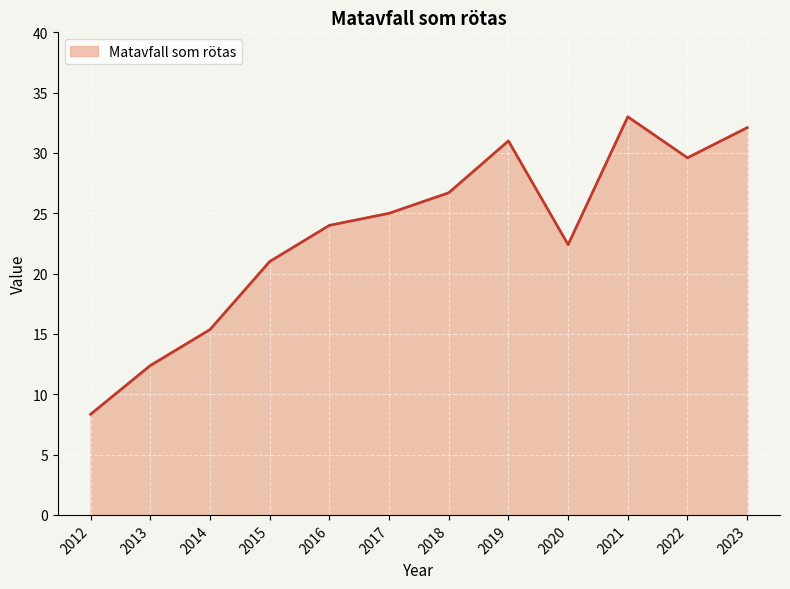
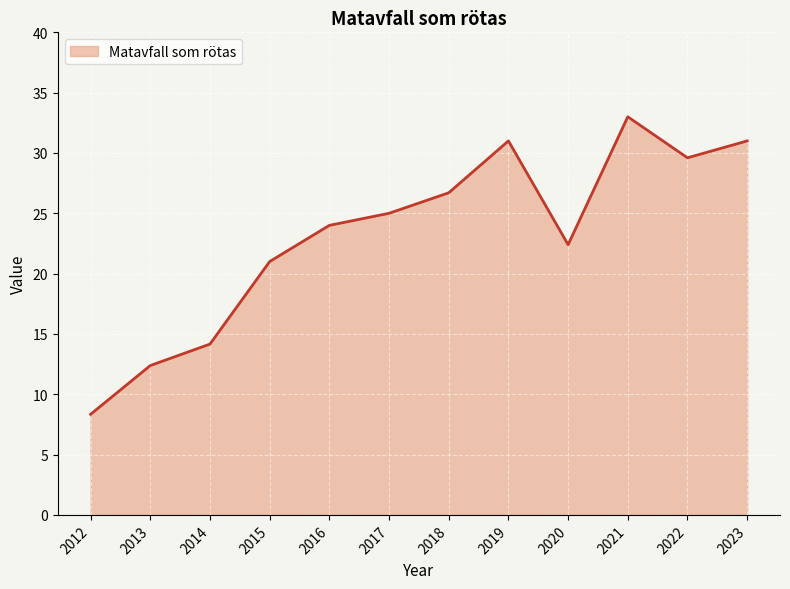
  {
    "2012": 8.3,
    "2013": 12.4,
-   "2014": 15.4,
+   "2014": 14.2,
    "2015": 21.0,
    "2016": 24.0,
    "2017": 25.0,
    "2018": 26.7,
    "2019": 31.0,
    "2020": 22.4,
    "2021": 33.0,
    "2022": 29.6,
-   "2023": 32.1
+   "2023": 31.0
  }
